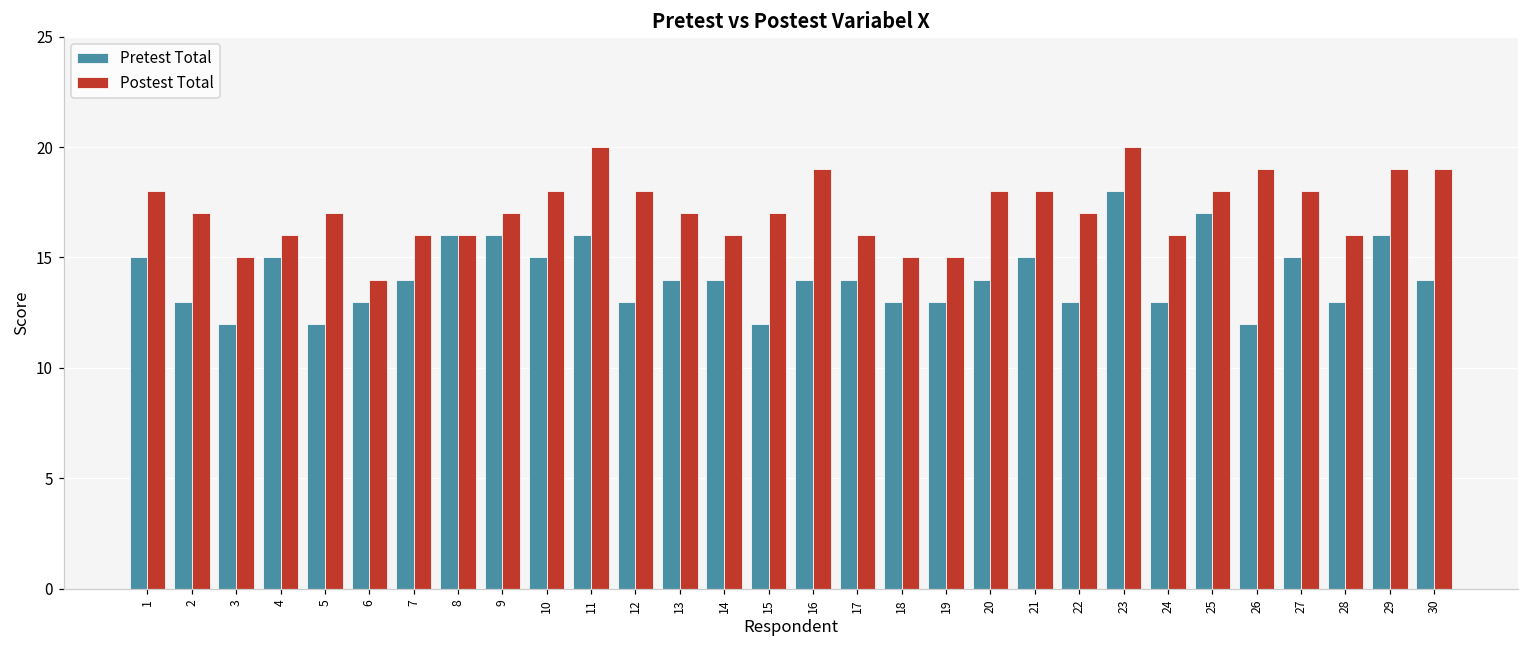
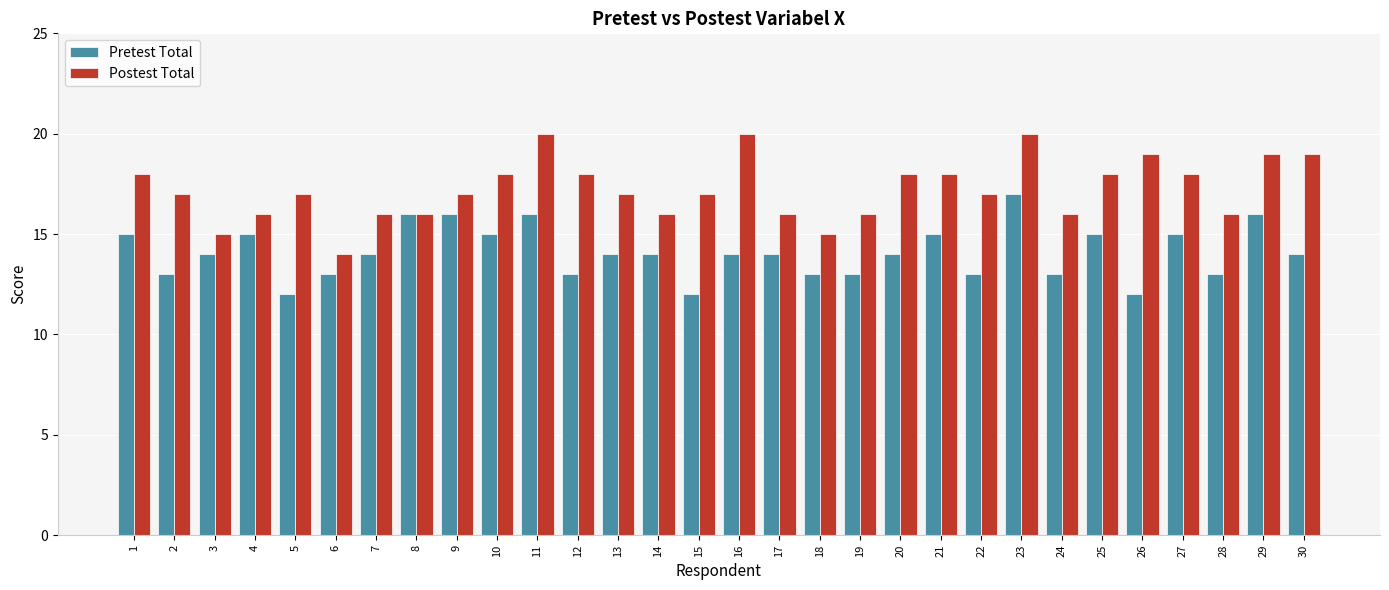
  {
    "Pretest Total": {
      "1": 15,
      "2": 13,
-     "3": 12,
+     "3": 14,
      "4": 15,
      "5": 12,
      "6": 13,
      "7": 14,
      "8": 16,
      "9": 16,
      "10": 15,
      "11": 16,
      "12": 13,
      "13": 14,
      "14": 14,
      "15": 12,
      "16": 14,
      "17": 14,
      "18": 13,
      "19": 13,
      "20": 14,
      "21": 15,
      "22": 13,
-     "23": 18,
+     "23": 17,
      "24": 13,
-     "25": 17,
+     "25": 15,
      "26": 12,
      "27": 15,
      "28": 13,
      "29": 16,
      "30": 14
    },
    "Postest Total": {
      "1": 18,
      "2": 17,
      "3": 15,
      "4": 16,
      "5": 17,
      "6": 14,
      "7": 16,
      "8": 16,
      "9": 17,
      "10": 18,
      "11": 20,
      "12": 18,
      "13": 17,
      "14": 16,
      "15": 17,
-     "16": 19,
+     "16": 20,
      "17": 16,
      "18": 15,
-     "19": 15,
+     "19": 16,
      "20": 18,
      "21": 18,
      "22": 17,
      "23": 20,
      "24": 16,
      "25": 18,
      "26": 19,
      "27": 18,
      "28": 16,
      "29": 19,
      "30": 19
    }
  }
